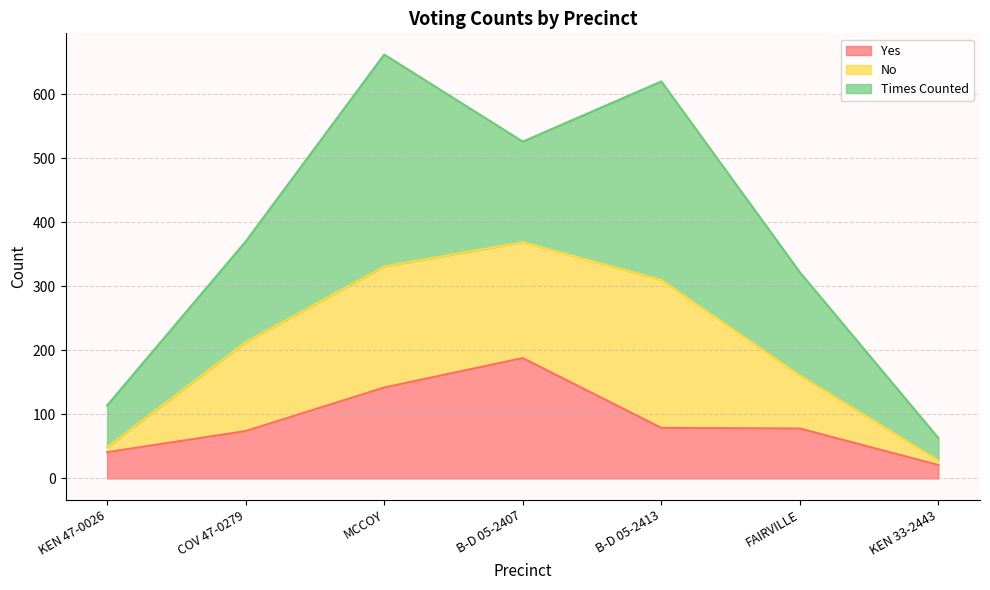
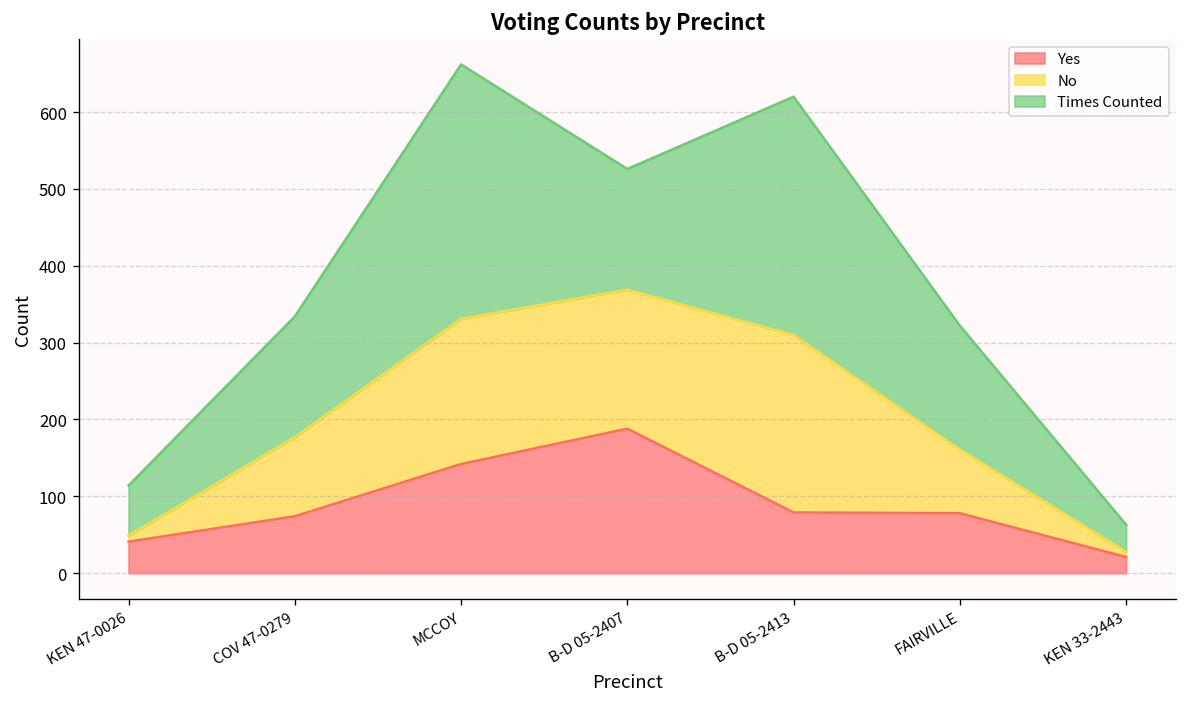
  {
    "Yes": {
      "KEN 47-0026": 40,
      "COV 47-0279": 70,
      "MCCOY": 140,
      "B-D 05-2407": 190,
      "B-D 05-2413": 80,
      "FAIRVILLE": 80,
      "KEN 33-2443": 20
    },
    "No": {
      "KEN 47-0026": 10,
-     "COV 47-0279": 140,
+     "COV 47-0279": 100,
      "MCCOY": 190,
      "B-D 05-2407": 180,
      "B-D 05-2413": 230,
      "FAIRVILLE": 80,
      "KEN 33-2443": 10
    },
    "Times Counted": {
      "KEN 47-0026": 70,
      "COV 47-0279": 160,
      "MCCOY": 330,
      "B-D 05-2407": 160,
      "B-D 05-2413": 310,
      "FAIRVILLE": 160,
      "KEN 33-2443": 40
    }
  }
